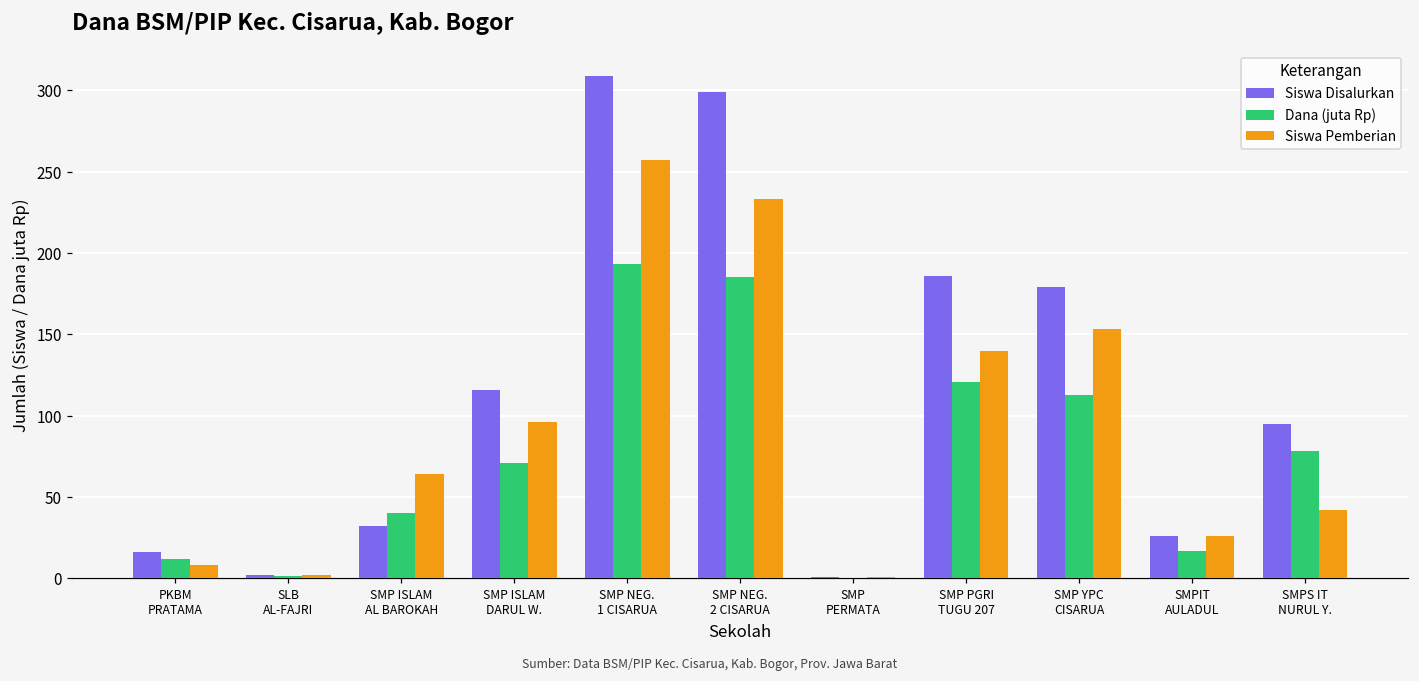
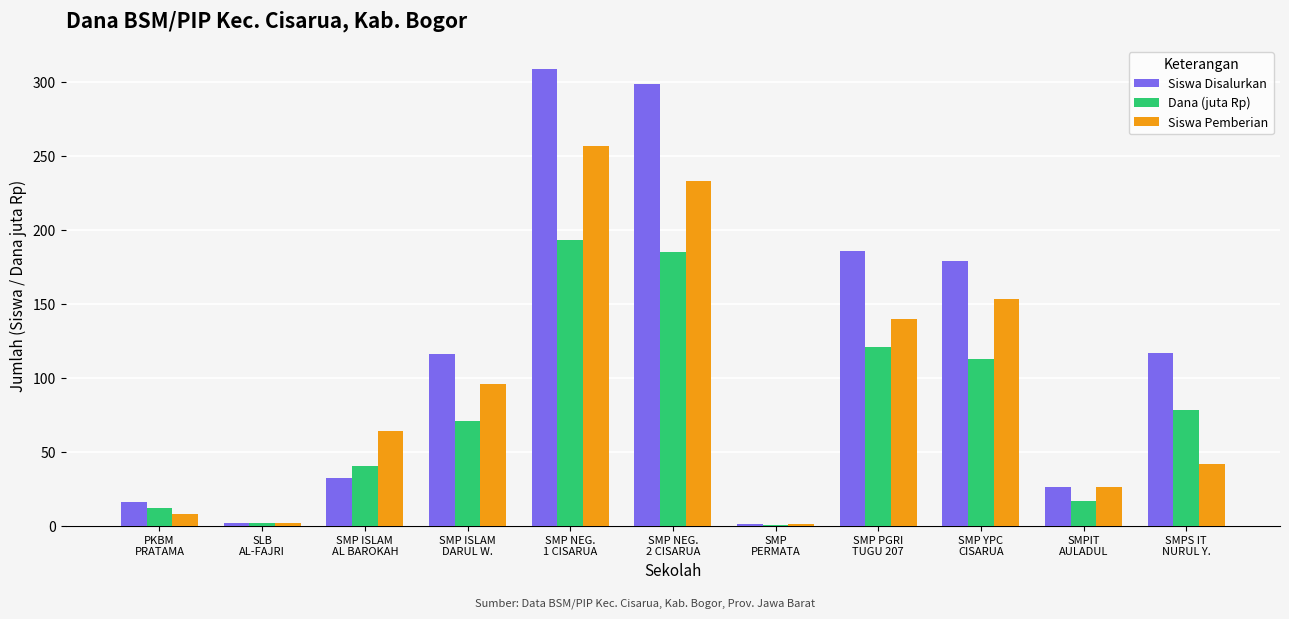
  {
    "Siswa Disalurkan": {
      "PKBM PRATAMA": 16,
      "SLB AL-FAJRI": 2,
      "SMP ISLAM AL BAROKAH": 32,
      "SMP ISLAM DARUL W.": 116,
      "SMP NEG. 1 CISARUA": 309,
      "SMP NEG. 2 CISARUA": 299,
      "SMP PGRI TUGU 207": 186,
      "SMP YPC CISARUA": 179,
      "SMPIT AULADUL": 26,
-     "SMPS IT NURUL Y.": 95
+     "SMPS IT NURUL Y.": 117
    },
    "Dana (juta Rp)": {
      "PKBM PRATAMA": 12,
      "SMP ISLAM AL BAROKAH": 40,
      "SMP ISLAM DARUL W.": 71,
      "SMP NEG. 1 CISARUA": 194,
      "SMP NEG. 2 CISARUA": 185,
      "SMP PGRI TUGU 207": 121,
      "SMP YPC CISARUA": 113,
      "SMPIT AULADUL": 17,
      "SMPS IT NURUL Y.": 78
    },
    "Siswa Pemberian": {
      "PKBM PRATAMA": 8,
      "SLB AL-FAJRI": 2,
      "SMP ISLAM AL BAROKAH": 64,
      "SMP ISLAM DARUL W.": 96,
      "SMP NEG. 1 CISARUA": 257,
      "SMP NEG. 2 CISARUA": 233,
      "SMP PGRI TUGU 207": 140,
      "SMP YPC CISARUA": 153,
      "SMPIT AULADUL": 26,
      "SMPS IT NURUL Y.": 42
    }
  }
